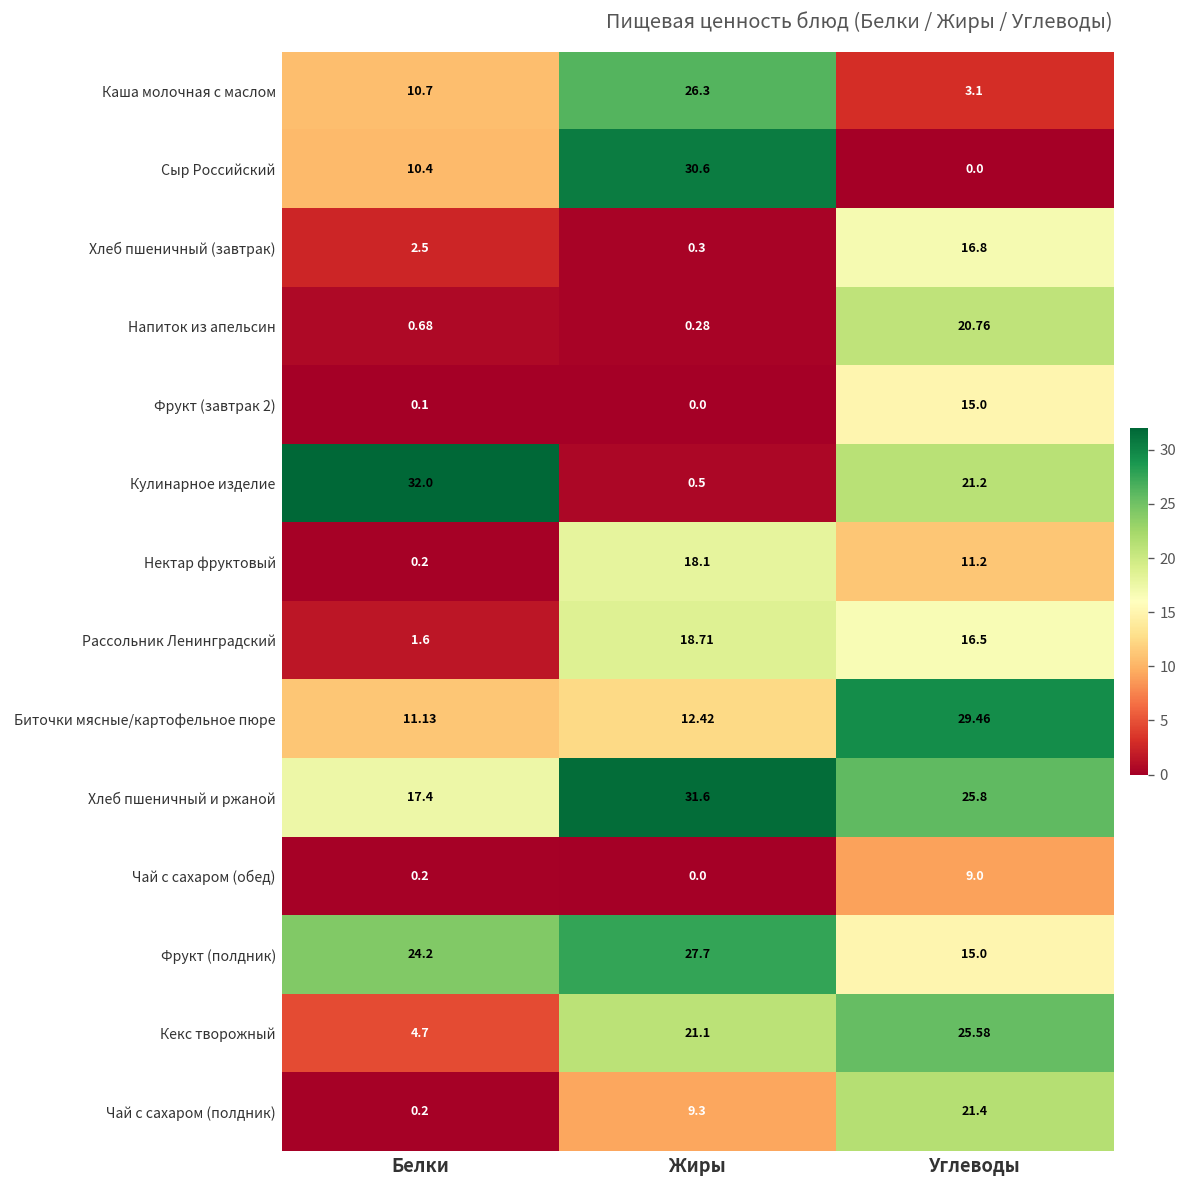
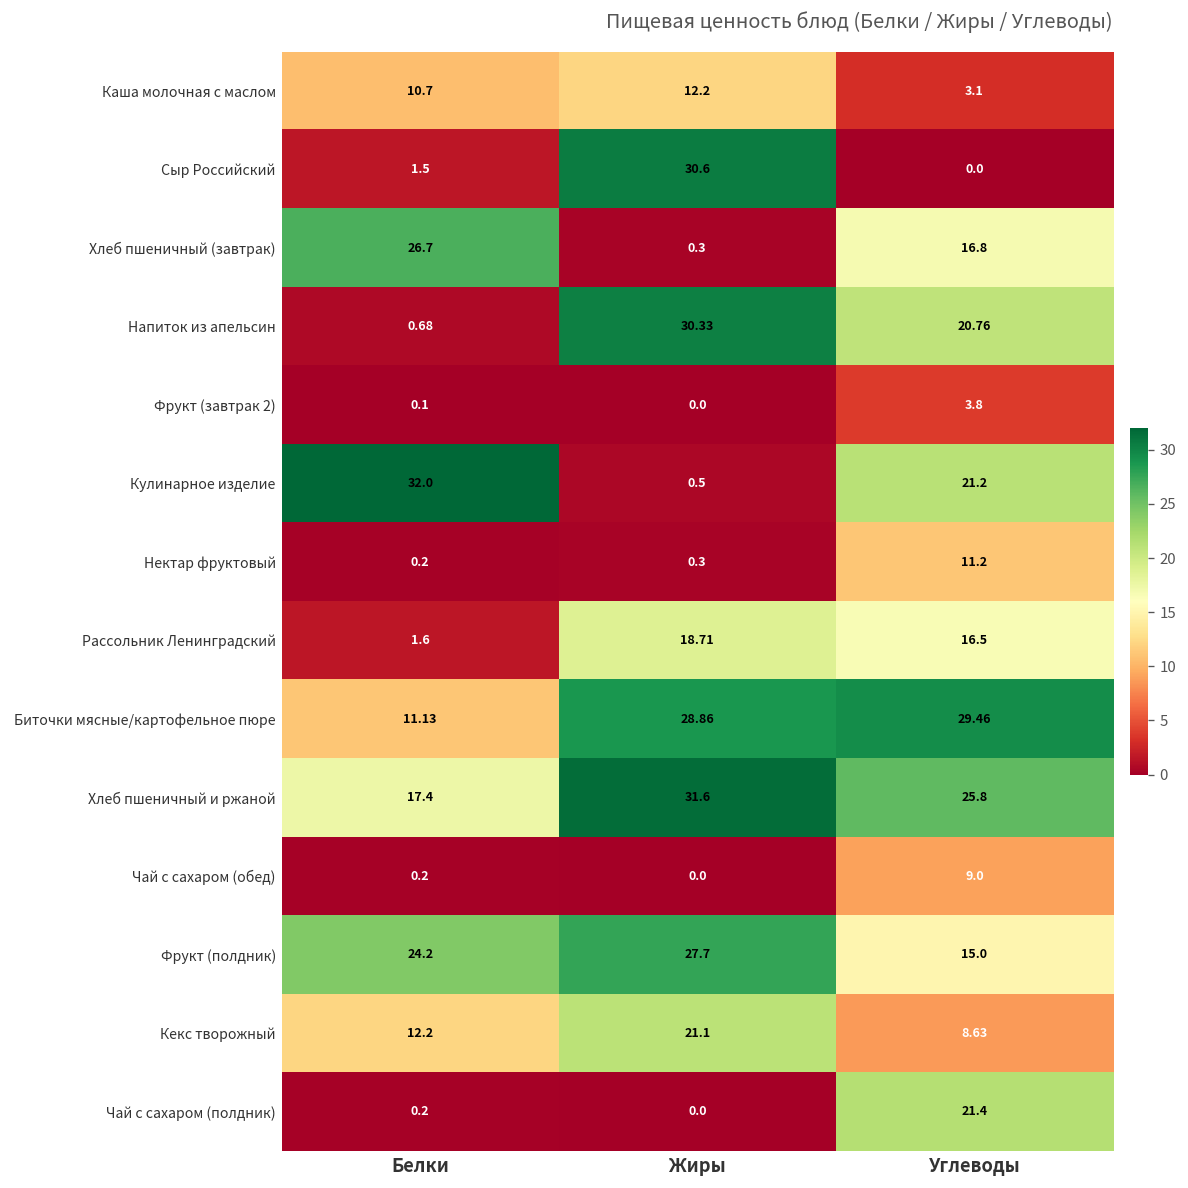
  {
    "Каша молочная с маслом": {
      "Белки": 10.7,
-     "Жиры": 26.3,
+     "Жиры": 12.2,
      "Углеводы": 3.1
    },
    "Сыр Российский": {
-     "Белки": 10.4,
+     "Белки": 1.5,
      "Жиры": 30.6,
      "Углеводы": 0.0
    },
    "Хлеб пшеничный (завтрак)": {
-     "Белки": 2.5,
+     "Белки": 26.7,
      "Жиры": 0.3,
      "Углеводы": 16.8
    },
    "Напиток из апельсин": {
      "Белки": 0.68,
-     "Жиры": 0.28,
+     "Жиры": 30.33,
      "Углеводы": 20.76
    },
    "Фрукт (завтрак 2)": {
      "Белки": 0.1,
      "Жиры": 0.0,
-     "Углеводы": 15.0
+     "Углеводы": 3.8
    },
    "Кулинарное изделие": {
      "Белки": 32.0,
      "Жиры": 0.5,
      "Углеводы": 21.2
    },
    "Нектар фруктовый": {
      "Белки": 0.2,
-     "Жиры": 18.1,
+     "Жиры": 0.3,
      "Углеводы": 11.2
    },
    "Рассольник Ленинградский": {
      "Белки": 1.6,
      "Жиры": 18.71,
      "Углеводы": 16.5
    },
    "Биточки мясные/картофельное пюре": {
      "Белки": 11.13,
-     "Жиры": 12.42,
+     "Жиры": 28.86,
      "Углеводы": 29.46
    },
    "Хлеб пшеничный и ржаной": {
      "Белки": 17.4,
      "Жиры": 31.6,
      "Углеводы": 25.8
    },
    "Чай с сахаром (обед)": {
      "Белки": 0.2,
      "Жиры": 0.0,
      "Углеводы": 9.0
    },
    "Фрукт (полдник)": {
      "Белки": 24.2,
      "Жиры": 27.7,
      "Углеводы": 15.0
    },
    "Кекс творожный": {
-     "Белки": 4.7,
+     "Белки": 12.2,
      "Жиры": 21.1,
-     "Углеводы": 25.58
+     "Углеводы": 8.63
    },
    "Чай с сахаром (полдник)": {
      "Белки": 0.2,
-     "Жиры": 9.3,
+     "Жиры": 0.0,
      "Углеводы": 21.4
    }
  }
